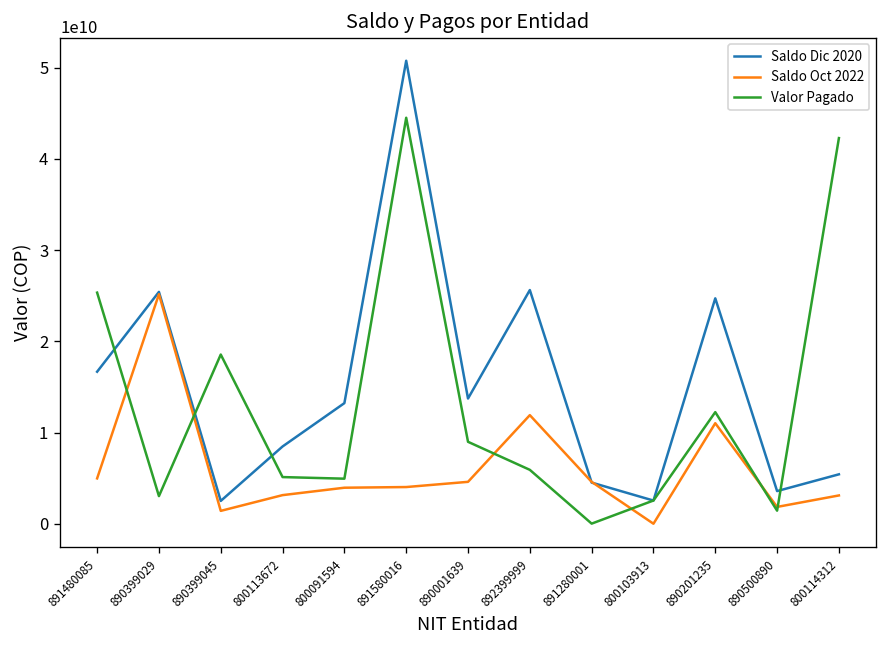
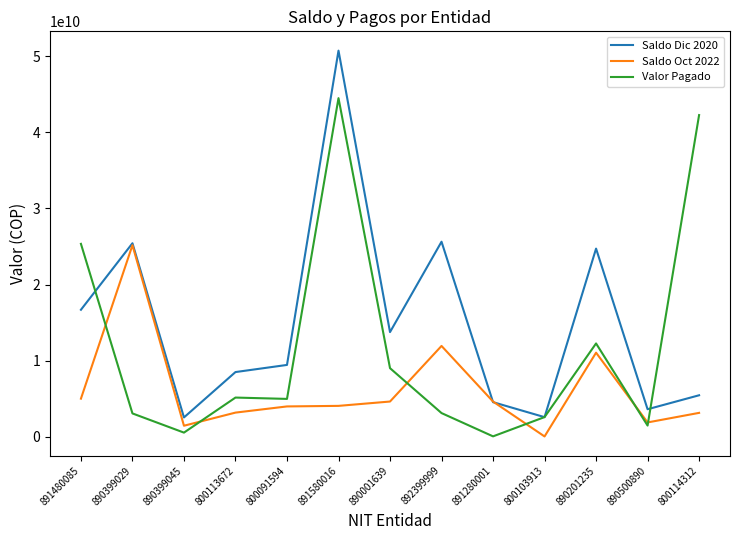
  {
    "Saldo Dic 2020": {
      "891480085": 17000000000,
      "890399045": 3000000000,
      "800113672": 8000000000,
-     "800091594": 13000000000,
+     "800091594": 9000000000,
      "891580016": 51000000000,
      "890001639": 14000000000,
      "892399999": 26000000000,
      "890201235": 25000000000,
      "890500890": 4000000000,
      "800114312": 5000000000
    },
    "Saldo Oct 2022": {
      "891480085": 5000000000,
      "890399045": 1000000000,
      "800113672": 3000000000,
      "800091594": 4000000000,
      "891580016": 4000000000,
      "890001639": 5000000000,
      "892399999": 12000000000,
      "800103913": 0,
      "890201235": 11000000000,
      "890500890": 2000000000,
      "800114312": 3000000000
    },
    "Valor Pagado": {
      "891480085": 25000000000,
      "890399029": 3000000000,
-     "890399045": 19000000000,
+     "890399045": 1000000000,
      "800113672": 5000000000,
      "800091594": 5000000000,
      "891580016": 45000000000,
      "890001639": 9000000000,
-     "892399999": 6000000000,
+     "892399999": 3000000000,
      "891280001": 0,
      "890201235": 12000000000,
      "890500890": 1000000000,
      "800114312": 42000000000
    }
  }
